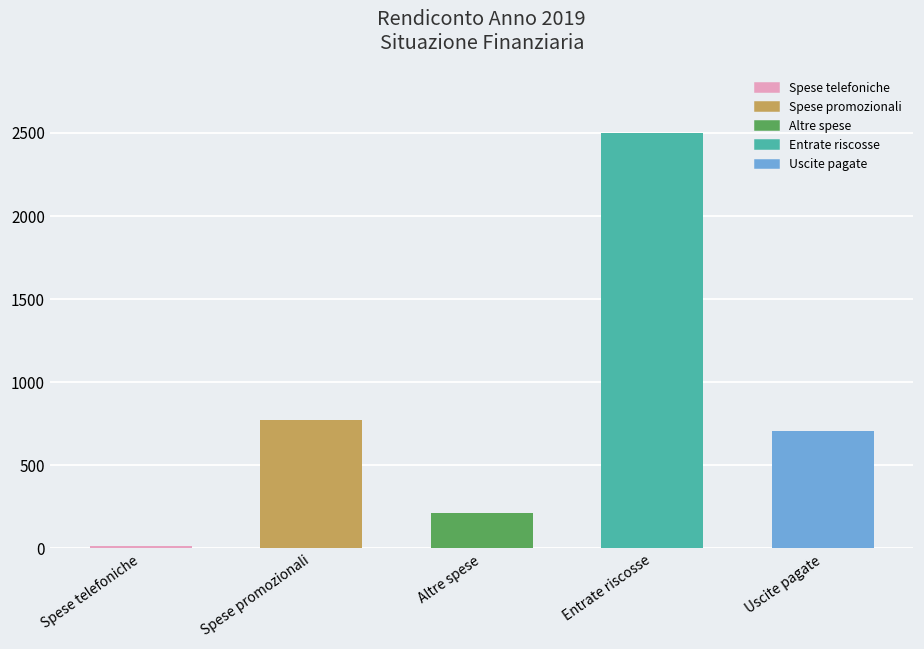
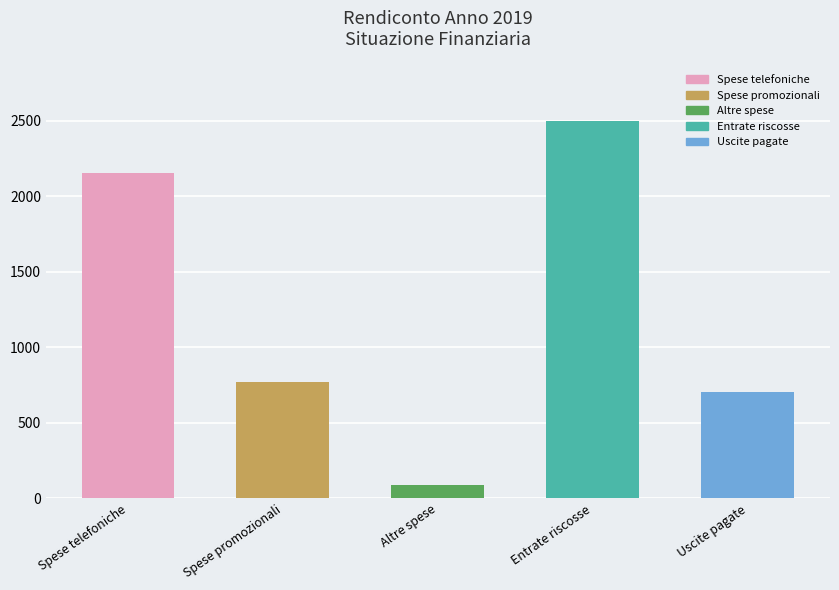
  {
-   "Spese telefoniche": 10,
+   "Spese telefoniche": 2150,
    "Spese promozionali": 770,
-   "Altre spese": 210,
+   "Altre spese": 90,
    "Entrate riscosse": 2500,
    "Uscite pagate": 700
  }
